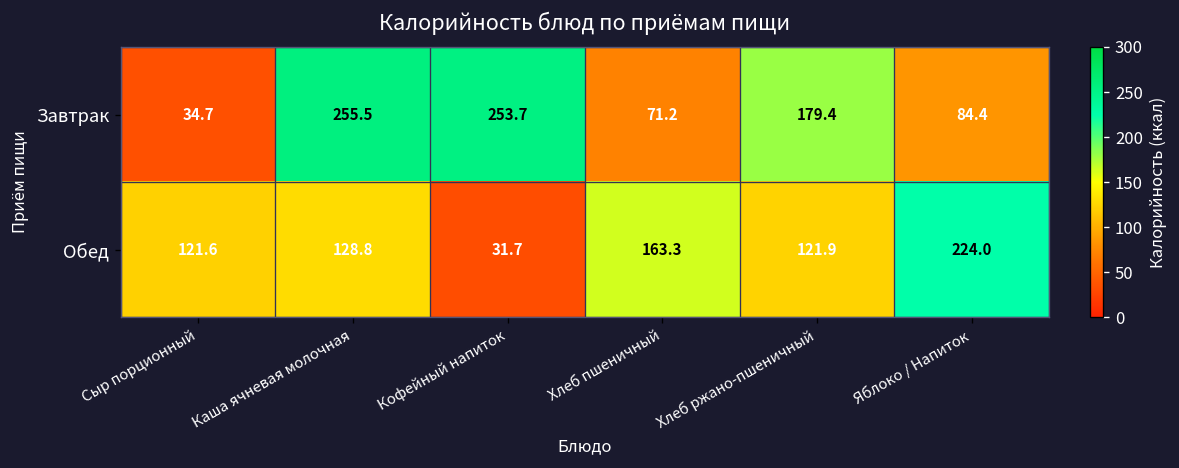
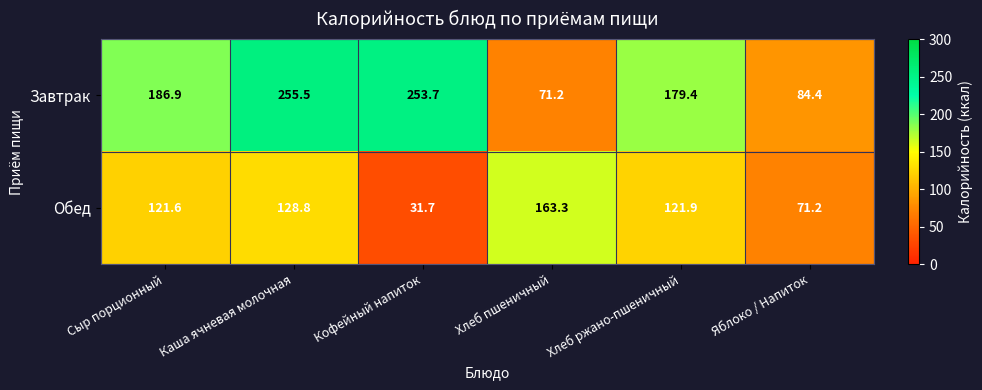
  {
    "Завтрак": {
-     "Сыр порционный": 34.7,
+     "Сыр порционный": 186.9,
      "Каша ячневая молочная": 255.5,
      "Кофейный напиток": 253.7,
      "Хлеб пшеничный": 71.2,
      "Хлеб ржано-пшеничный": 179.4,
      "Яблоко / Напиток": 84.4
    },
    "Обед": {
      "Сыр порционный": 121.6,
      "Каша ячневая молочная": 128.8,
      "Кофейный напиток": 31.7,
      "Хлеб пшеничный": 163.3,
      "Хлеб ржано-пшеничный": 121.9,
-     "Яблоко / Напиток": 224.0
+     "Яблоко / Напиток": 71.2
    }
  }
